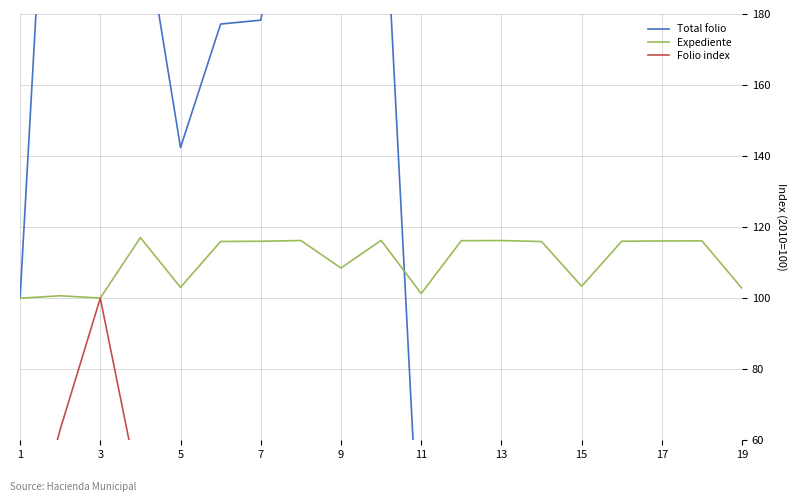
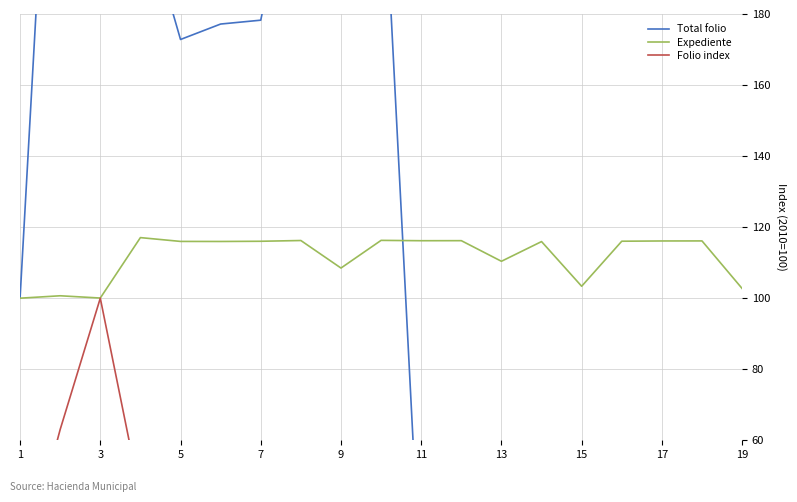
  {
    "Total folio": {
-     "5": 142,
+     "5": 173,
      "7": 178
    },
    "Expediente": {
-     "5": 103,
+     "5": 116,
      "7": 116,
      "9": 108,
-     "11": 101,
-     "13": 116,
+     "11": 116,
+     "13": 110,
      "15": 103,
      "17": 116,
      "19": 103
    }
  }
